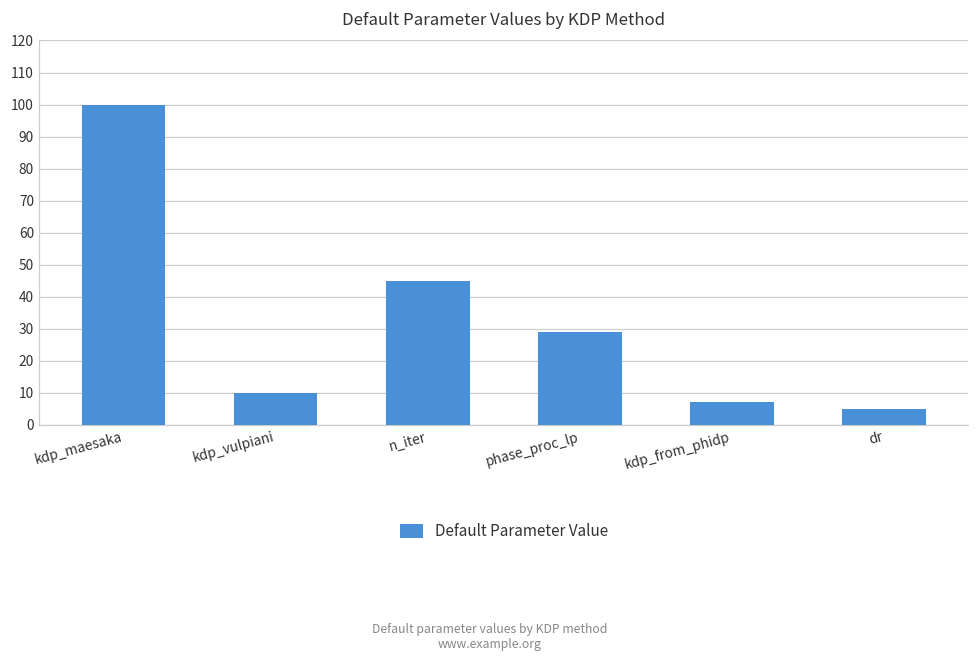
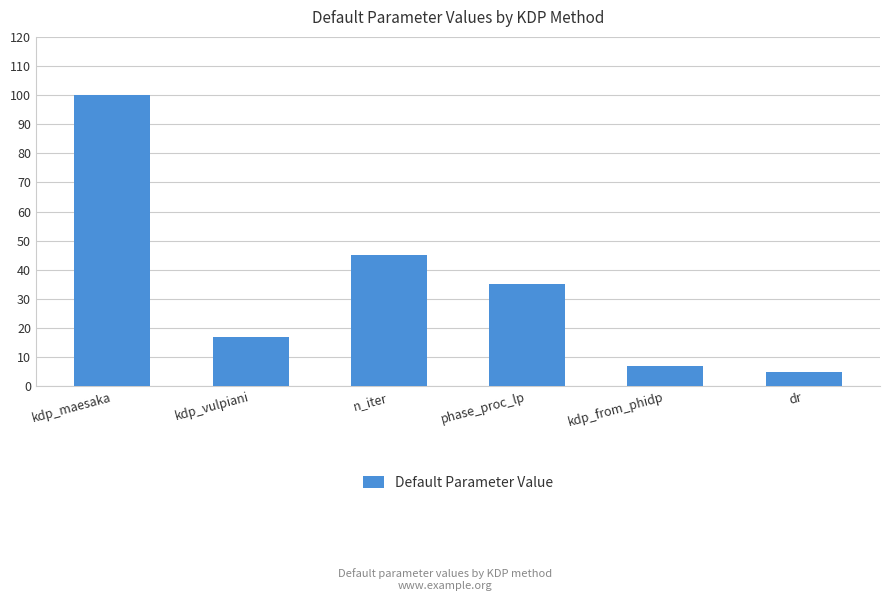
  {
    "kdp_maesaka": 100,
-   "kdp_vulpiani": 10,
+   "kdp_vulpiani": 17,
    "n_iter": 45,
-   "phase_proc_lp": 29,
+   "phase_proc_lp": 35,
    "kdp_from_phidp": 7,
    "dr": 5
  }
